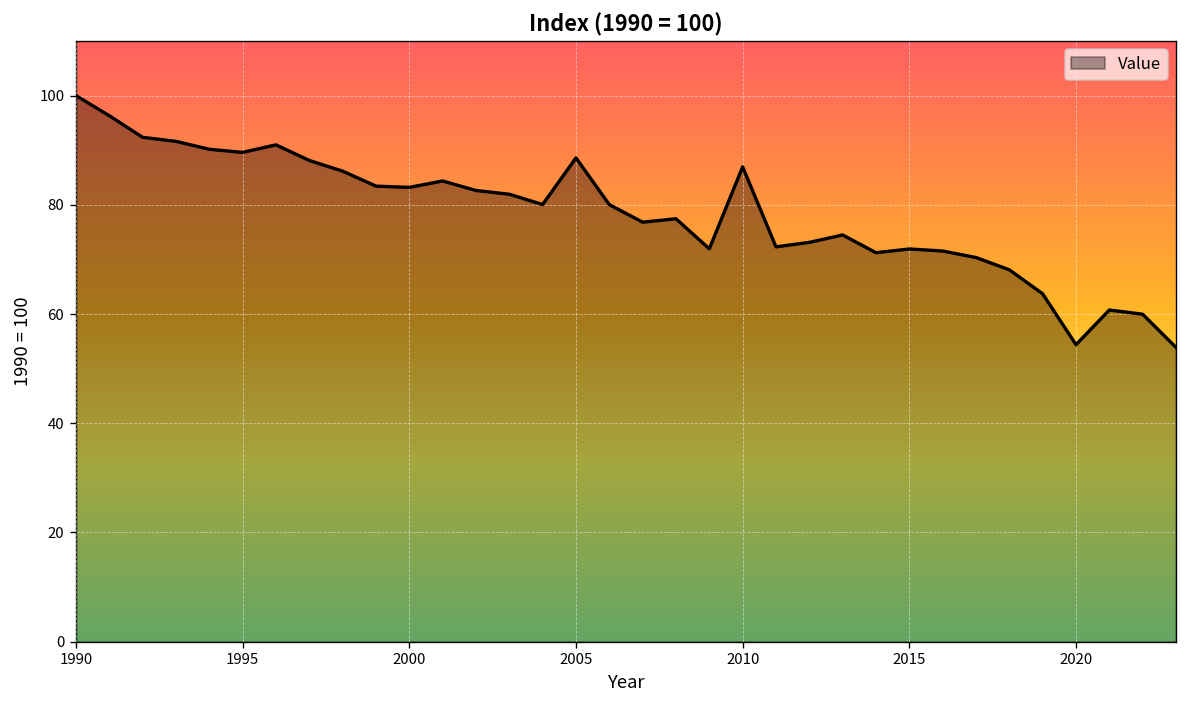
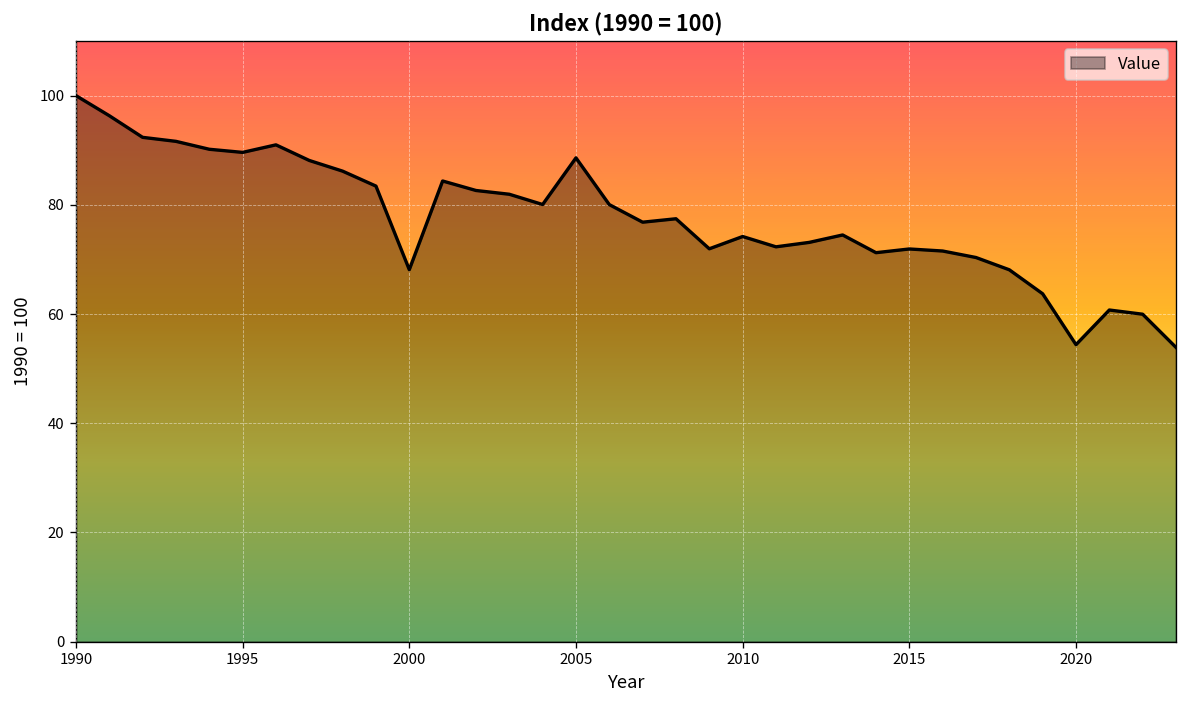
  {
    "1990": 100,
    "1995": 90,
-   "2000": 83,
+   "2000": 68,
    "2005": 89,
-   "2010": 87,
+   "2010": 74,
    "2015": 72,
    "2020": 54
  }
